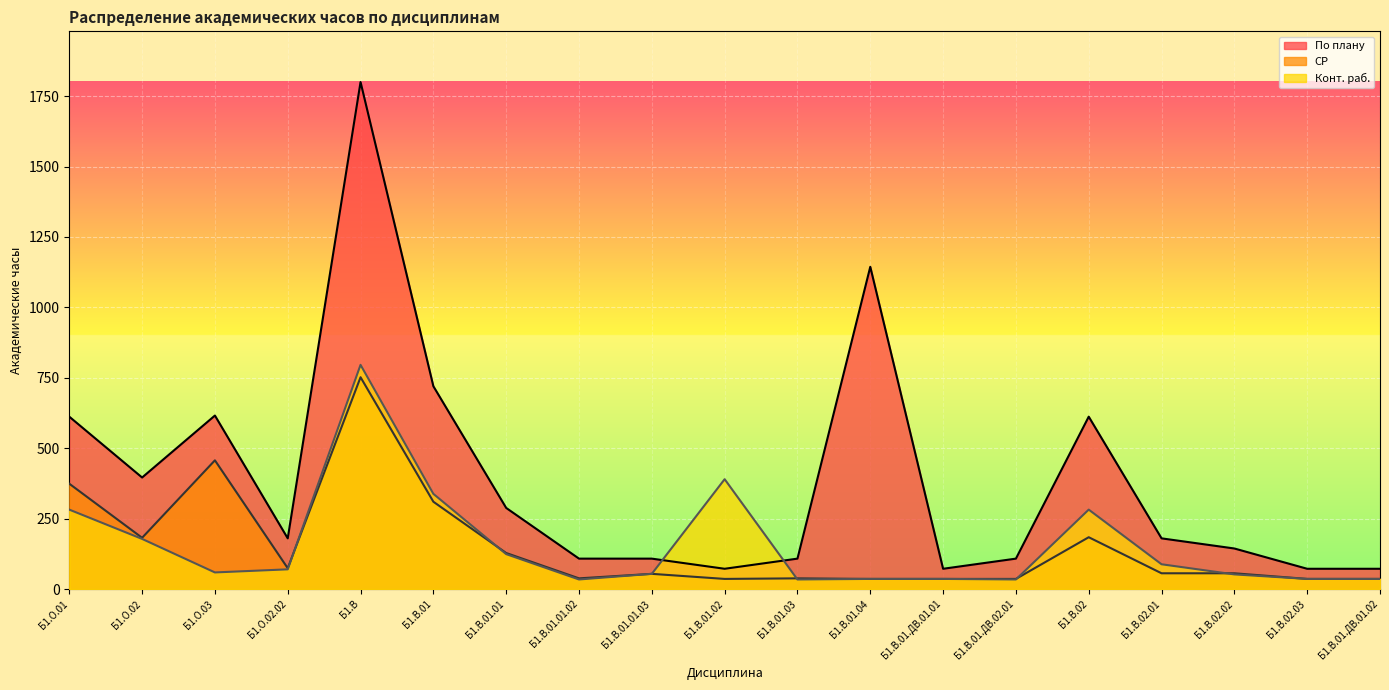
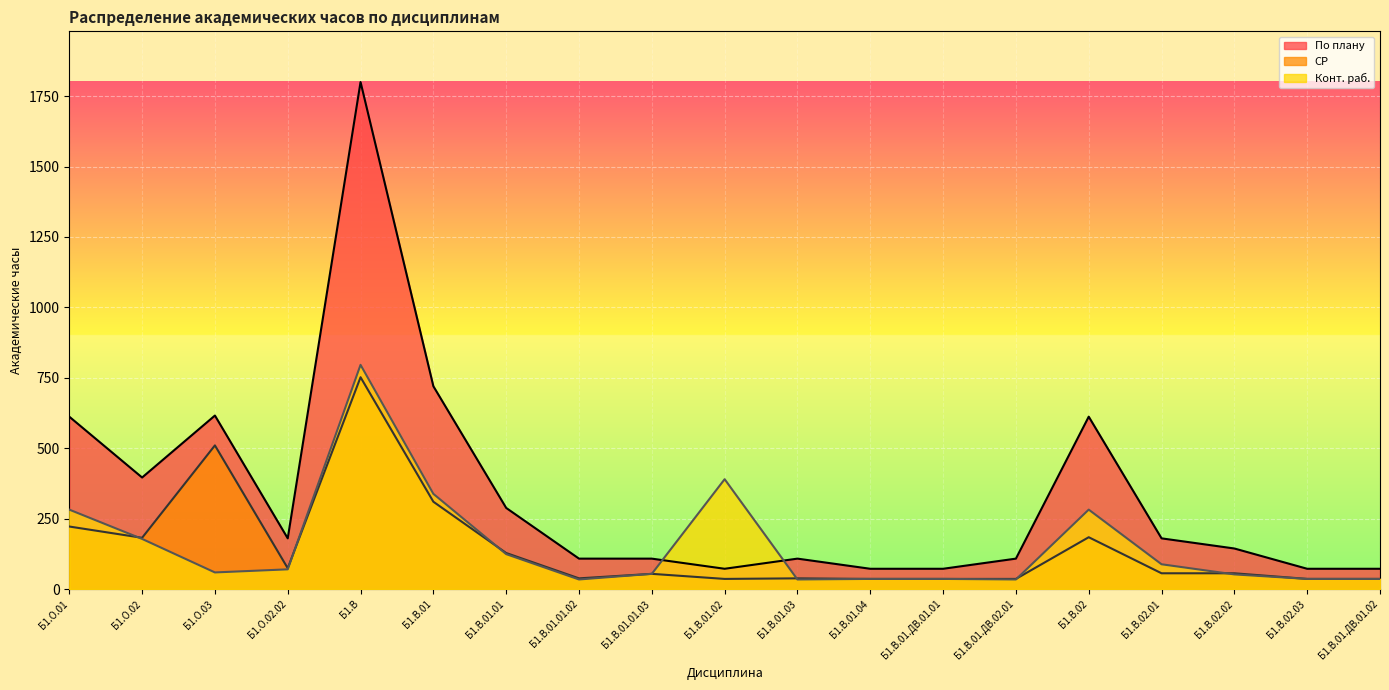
  {
    "По плану": {
      "Б1.О.01": 610,
      "Б1.О.02": 400,
      "Б1.О.03": 620,
      "Б1.О.02.02": 180,
      "Б1.В": 1800,
      "Б1.В.01": 720,
      "Б1.В.01.01": 290,
      "Б1.В.01.01.02": 110,
      "Б1.В.01.01.03": 110,
      "Б1.В.01.02": 70,
      "Б1.В.01.03": 110,
-     "Б1.В.01.04": 1140,
+     "Б1.В.01.04": 70,
      "Б1.В.01.ДВ.01.01": 70,
      "Б1.В.01.ДВ.02.01": 110,
      "Б1.В.02": 610,
      "Б1.В.02.01": 180,
      "Б1.В.02.02": 140,
      "Б1.В.02.03": 70,
      "Б1.В.01.ДВ.01.02": 70
    },
    "СР": {
-     "Б1.О.01": 370,
-     "Б1.О.03": 460,
+     "Б1.О.01": 220,
+     "Б1.О.03": 510,
      "Б1.В": 750,
      "Б1.В.01": 310,
      "Б1.В.01.02": 40,
      "Б1.В.02": 180,
      "Б1.В.02.01": 60
    },
    "Конт. раб.": {
      "Б1.О.01": 280,
      "Б1.О.03": 60,
      "Б1.В": 800,
      "Б1.В.01": 340,
      "Б1.В.01.02": 390,
      "Б1.В.02": 280,
      "Б1.В.02.01": 90
    }
  }
